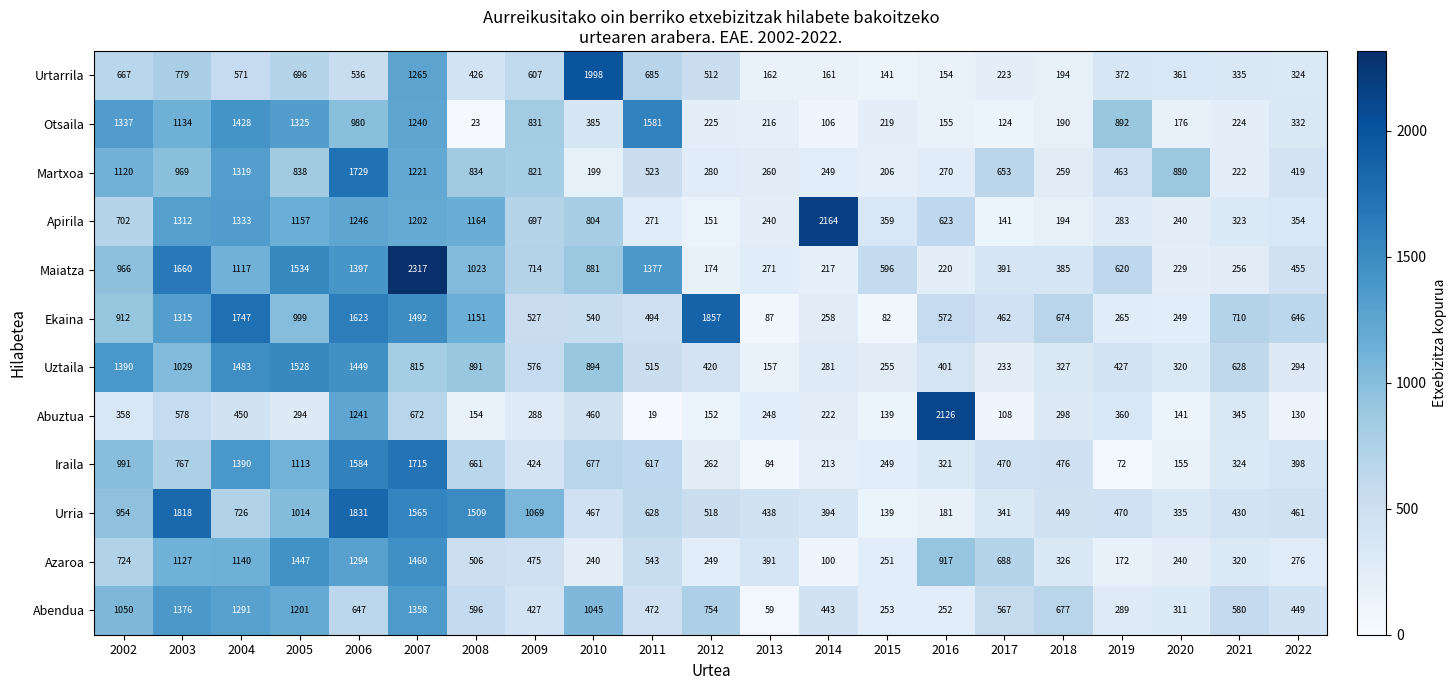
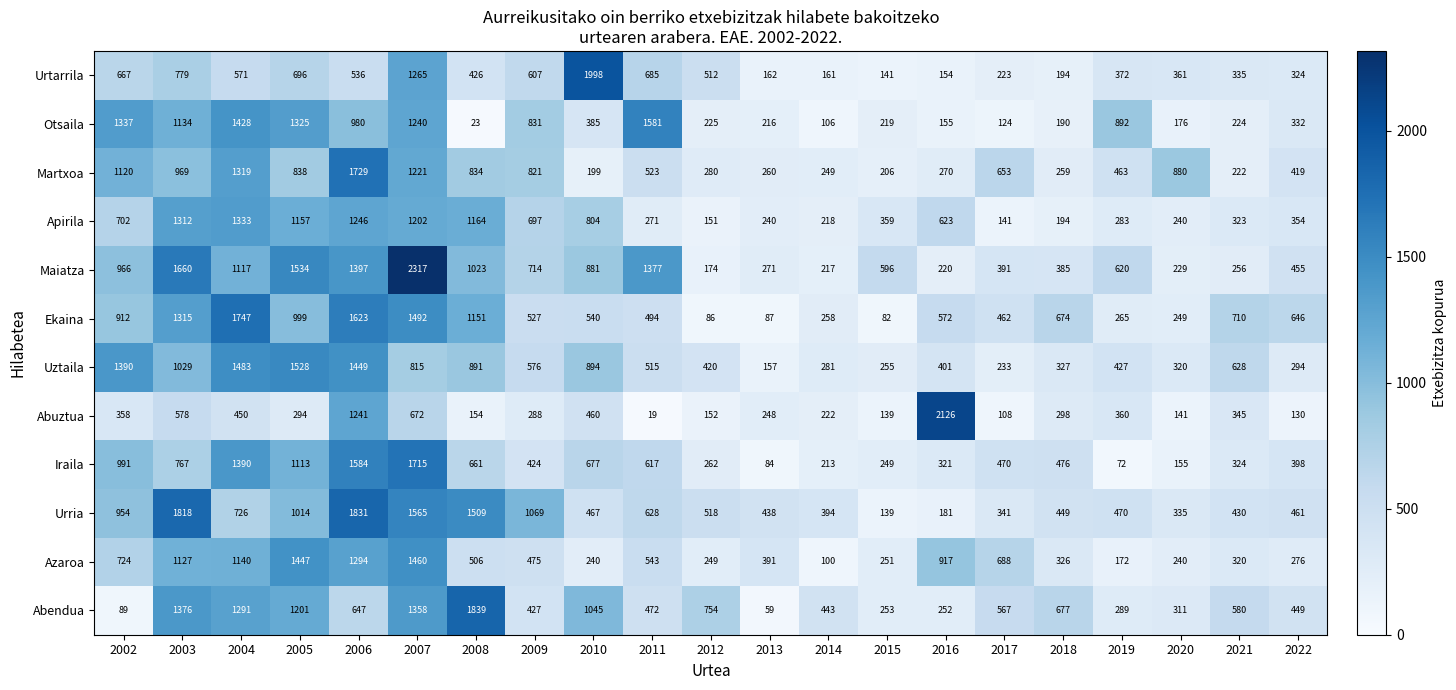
  {
    "Apirila": {
      "2002": 702,
      "2003": 1312,
      "2004": 1333,
      "2005": 1157,
      "2006": 1246,
      "2007": 1202,
      "2008": 1164,
      "2009": 697,
      "2010": 804,
      "2011": 271,
      "2012": 151,
      "2013": 240,
-     "2014": 2164,
+     "2014": 218,
      "2015": 359,
      "2016": 623,
      "2017": 141,
      "2018": 194,
      "2019": 283,
      "2020": 240,
      "2021": 323,
      "2022": 354
    },
    "Ekaina": {
      "2002": 912,
      "2003": 1315,
      "2004": 1747,
      "2005": 999,
      "2006": 1623,
      "2007": 1492,
      "2008": 1151,
      "2009": 527,
      "2010": 540,
      "2011": 494,
-     "2012": 1857,
+     "2012": 86,
      "2013": 87,
      "2014": 258,
      "2015": 82,
      "2016": 572,
      "2017": 462,
      "2018": 674,
      "2019": 265,
      "2020": 249,
      "2021": 710,
      "2022": 646
    },
    "Abendua": {
-     "2002": 1050,
+     "2002": 89,
      "2003": 1376,
      "2004": 1291,
      "2005": 1201,
      "2006": 647,
      "2007": 1358,
-     "2008": 596,
+     "2008": 1839,
      "2009": 427,
      "2010": 1045,
      "2011": 472,
      "2012": 754,
      "2013": 59,
      "2014": 443,
      "2015": 253,
      "2016": 252,
      "2017": 567,
      "2018": 677,
      "2019": 289,
      "2020": 311,
      "2021": 580,
      "2022": 449
    }
  }
